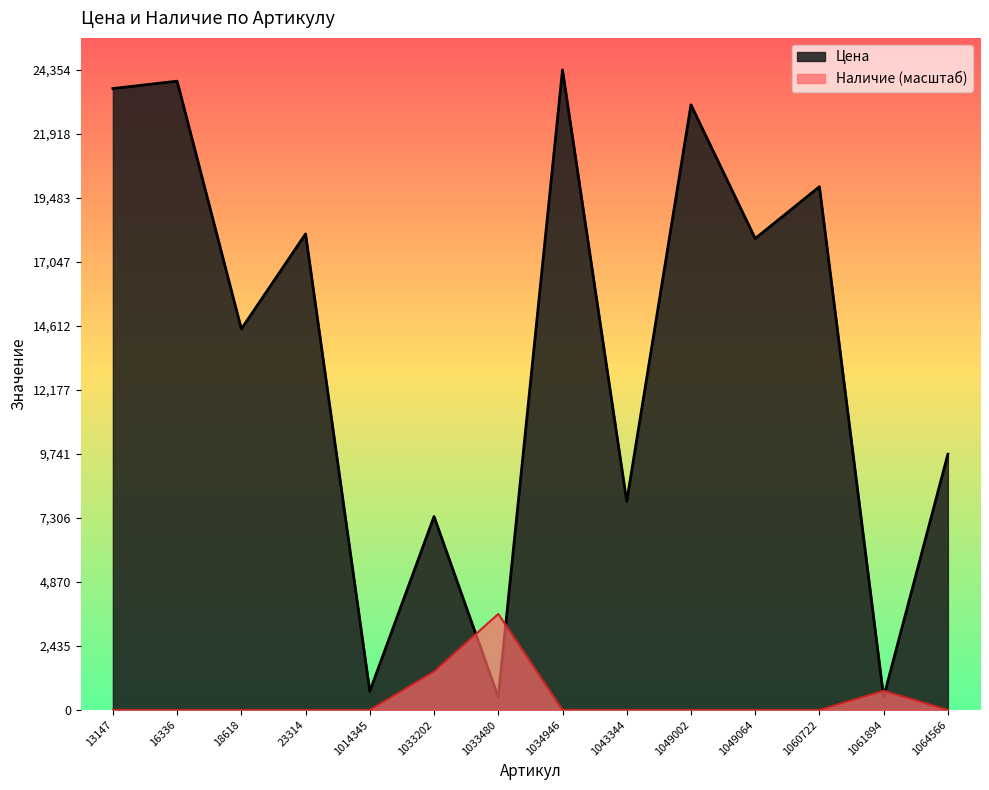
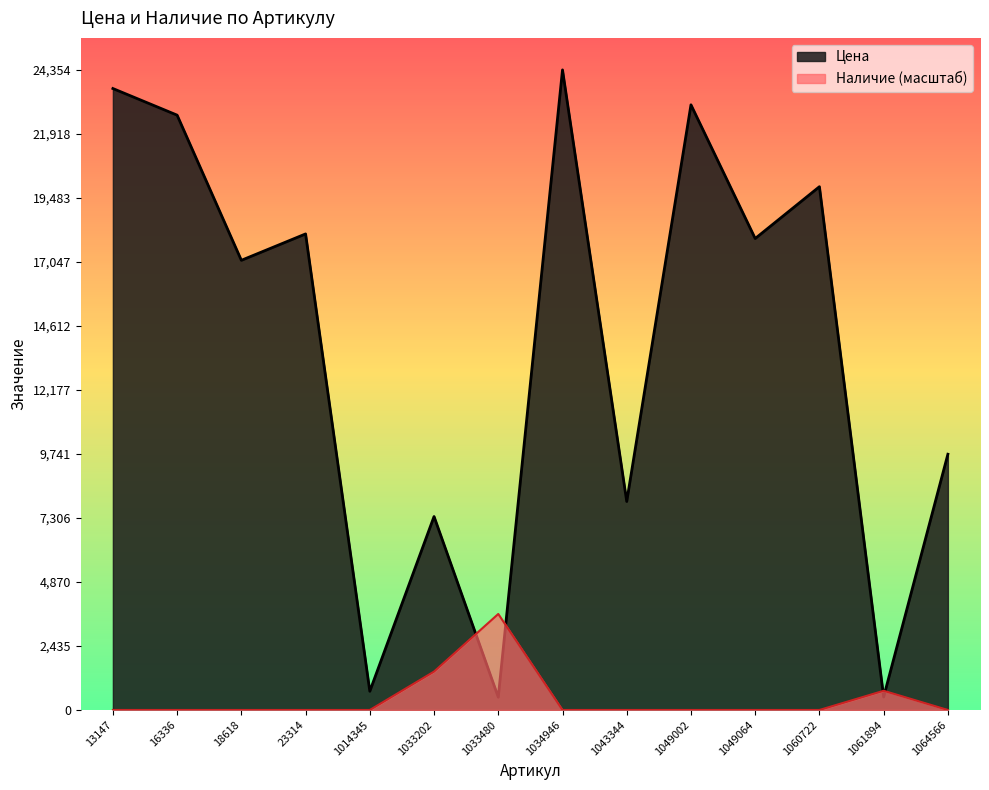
  {
    "Цена": {
      "13147": "23,600",
-     "16336": "23,900",
-     "18618": "14,500",
+     "16336": "22,600",
+     "18618": "17,100",
      "23314": "18,100",
      "1014345": "700",
      "1033202": "7,400",
      "1033480": "500",
      "1034946": "24,400",
      "1043344": "7,900",
      "1049002": "23,000",
      "1049064": "17,900",
      "1060722": "19,900",
      "1061894": "500",
      "1064566": "9,700"
    },
    "Наличие (масштаб)": {
      "13147": "0",
      "16336": "0",
      "18618": "0",
      "23314": "0",
      "1014345": "0",
      "1033202": "1,500",
      "1033480": "3,700",
      "1034946": "0",
      "1043344": "0",
      "1049002": "0",
      "1049064": "0",
      "1060722": "0",
      "1061894": "700",
      "1064566": "0"
    }
  }
